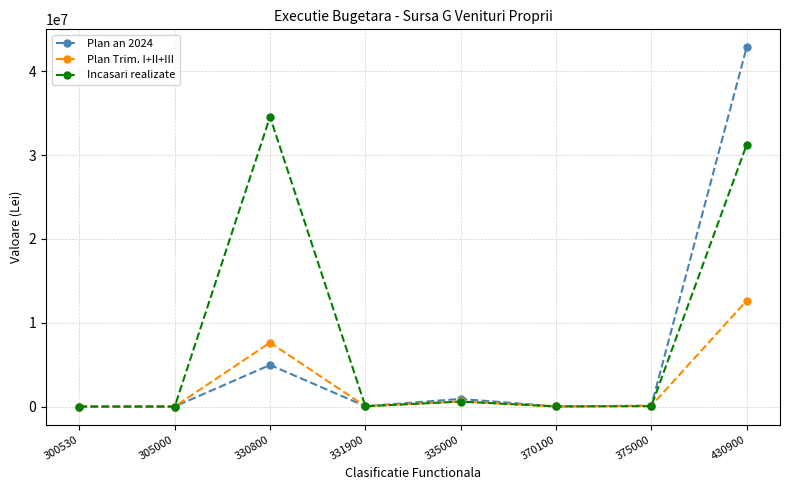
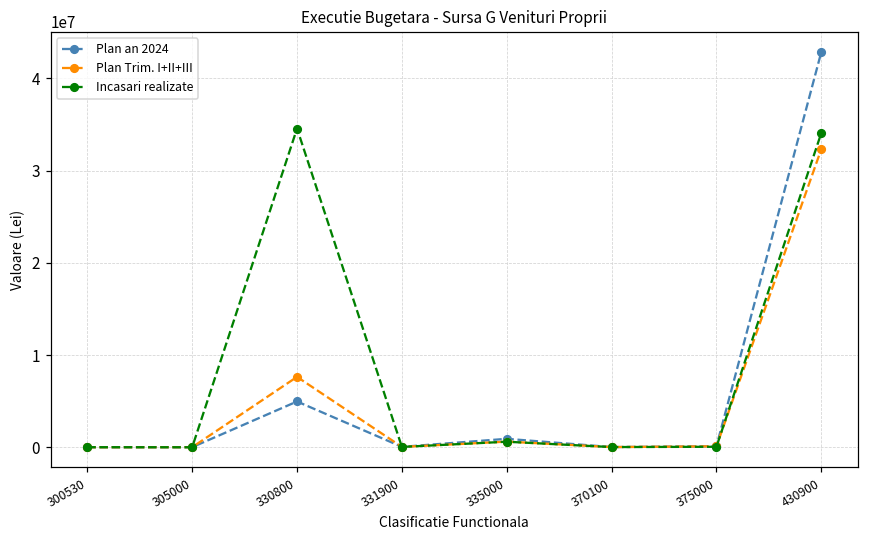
  {
    "Plan an 2024": {
      "330800": 5000000,
      "335000": 1000000,
      "430900": 43000000
    },
    "Plan Trim. I+II+III": {
      "330800": 8000000,
-     "430900": 13000000
+     "430900": 32000000
    },
    "Incasari realizate": {
      "330800": 35000000,
-     "430900": 31000000
+     "430900": 34000000
    }
  }
